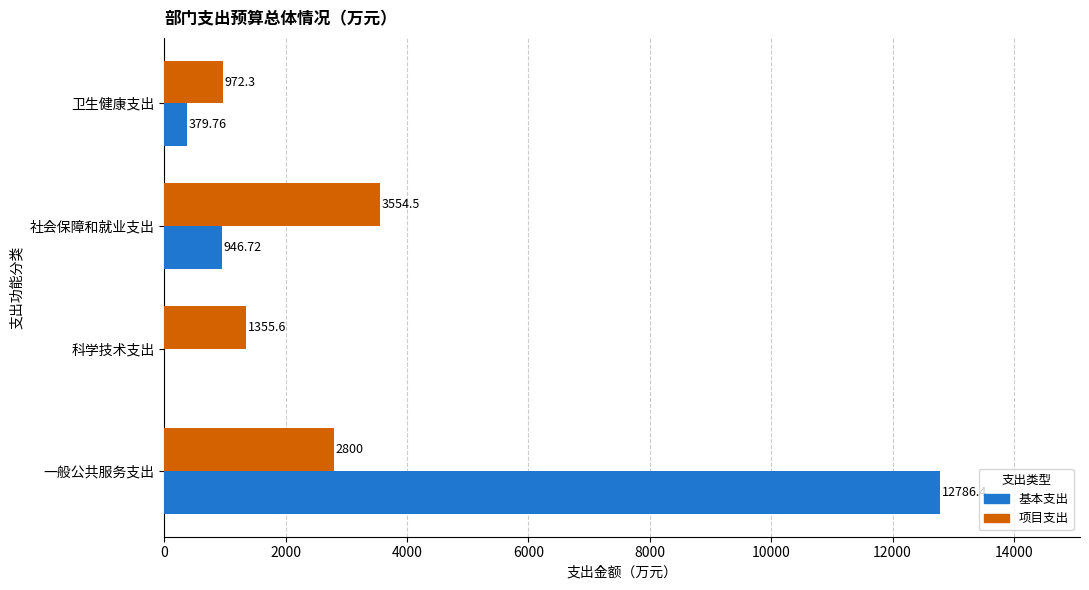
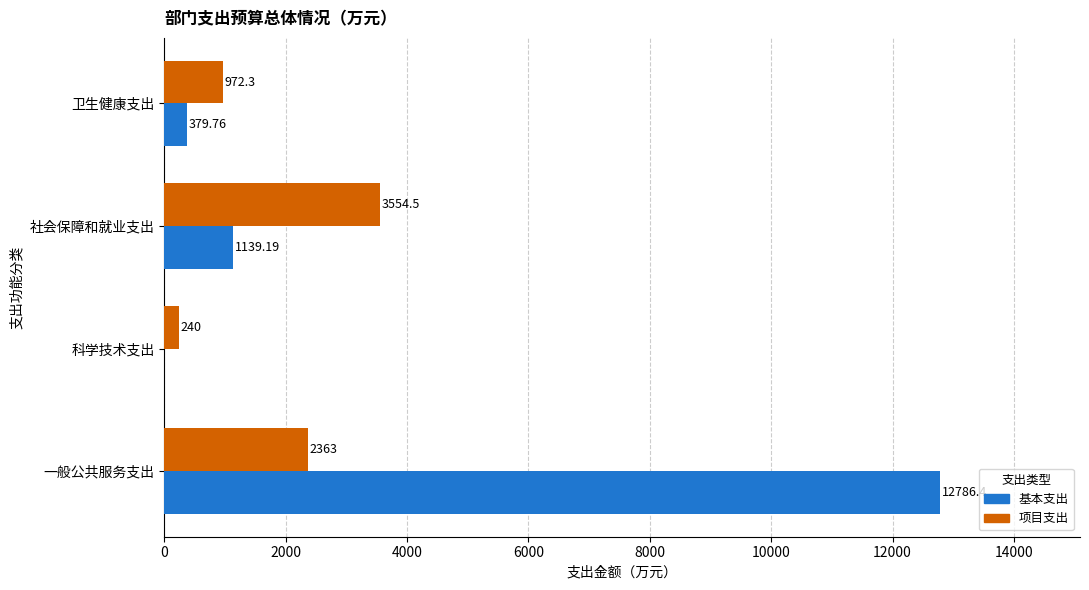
  {
    "基本支出": {
      "卫生健康支出": 379.76,
-     "社会保障和就业支出": 946.72
+     "社会保障和就业支出": 1139.19
    },
    "项目支出": {
      "卫生健康支出": 972.3,
      "社会保障和就业支出": 3554.5,
-     "科学技术支出": 1355.6,
-     "一般公共服务支出": 2800
+     "科学技术支出": 240,
+     "一般公共服务支出": 2363
    }
  }
